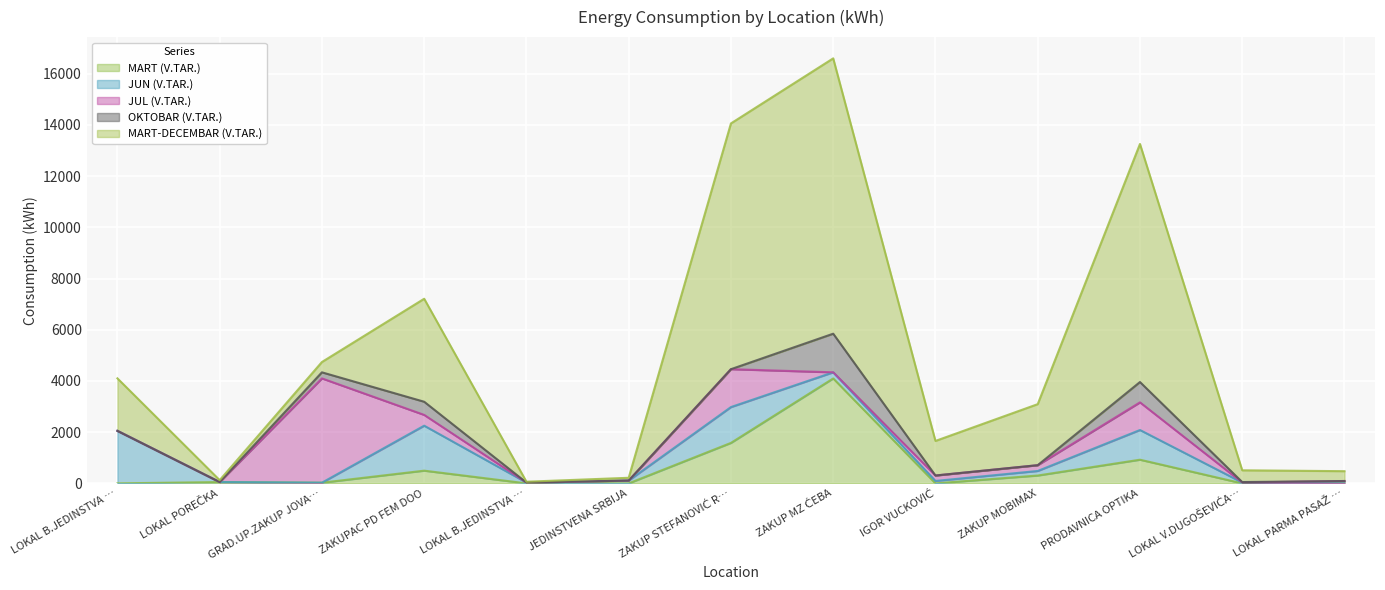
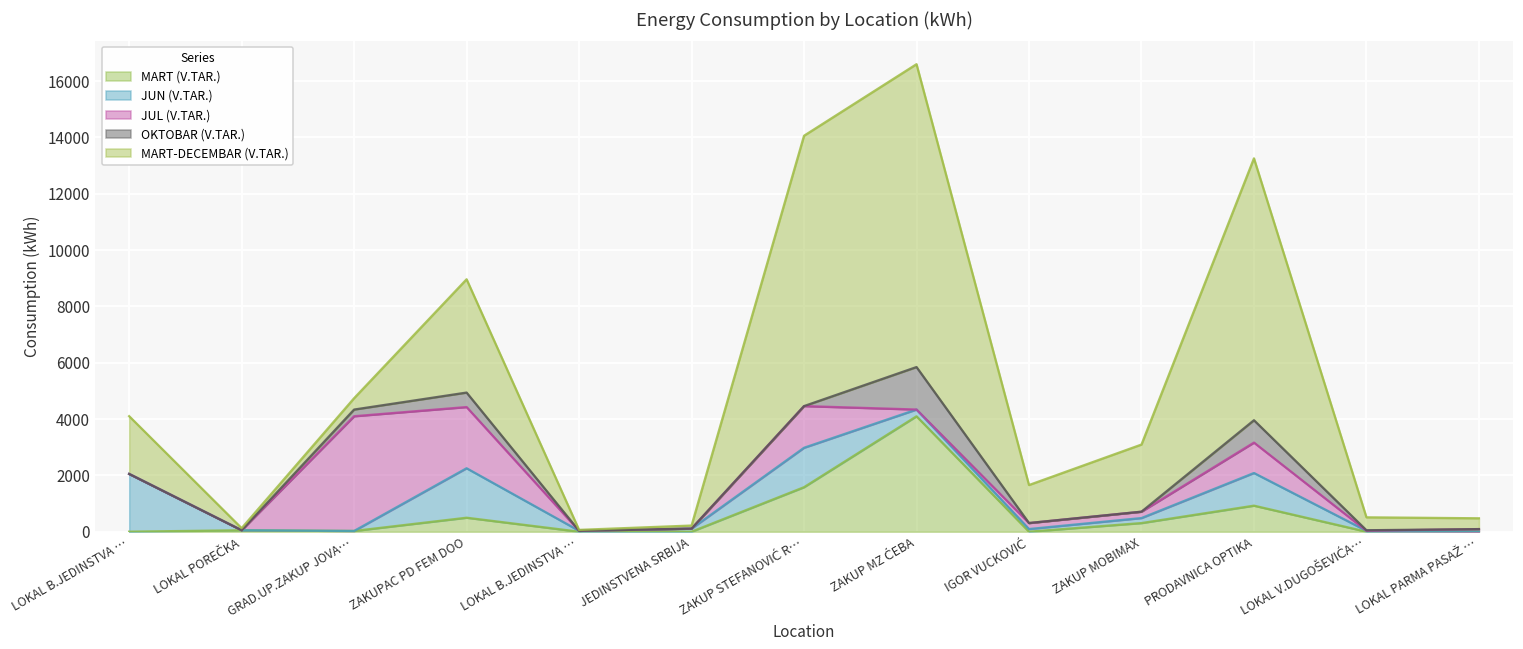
  {
    "JUN (V.TAR.)": {
      "ZAKUPAC PD FEM DOO": 1800,
      "ZAKUP STEFANOVIĆ R…": 1400,
      "ZAKUP MOBIMAX": 200,
      "PRODAVNICA OPTIKA": 1200
    },
    "JUL (V.TAR.)": {
      "GRAD.UP.ZAKUP JOVA…": 4100,
-     "ZAKUPAC PD FEM DOO": 400,
+     "ZAKUPAC PD FEM DOO": 2200,
      "PRODAVNICA OPTIKA": 1100
    },
    "OKTOBAR (V.TAR.)": {
      "GRAD.UP.ZAKUP JOVA…": 200,
      "ZAKUPAC PD FEM DOO": 500,
      "ZAKUP MZ ĆEBA": 1500,
      "PRODAVNICA OPTIKA": 800
    }
  }
